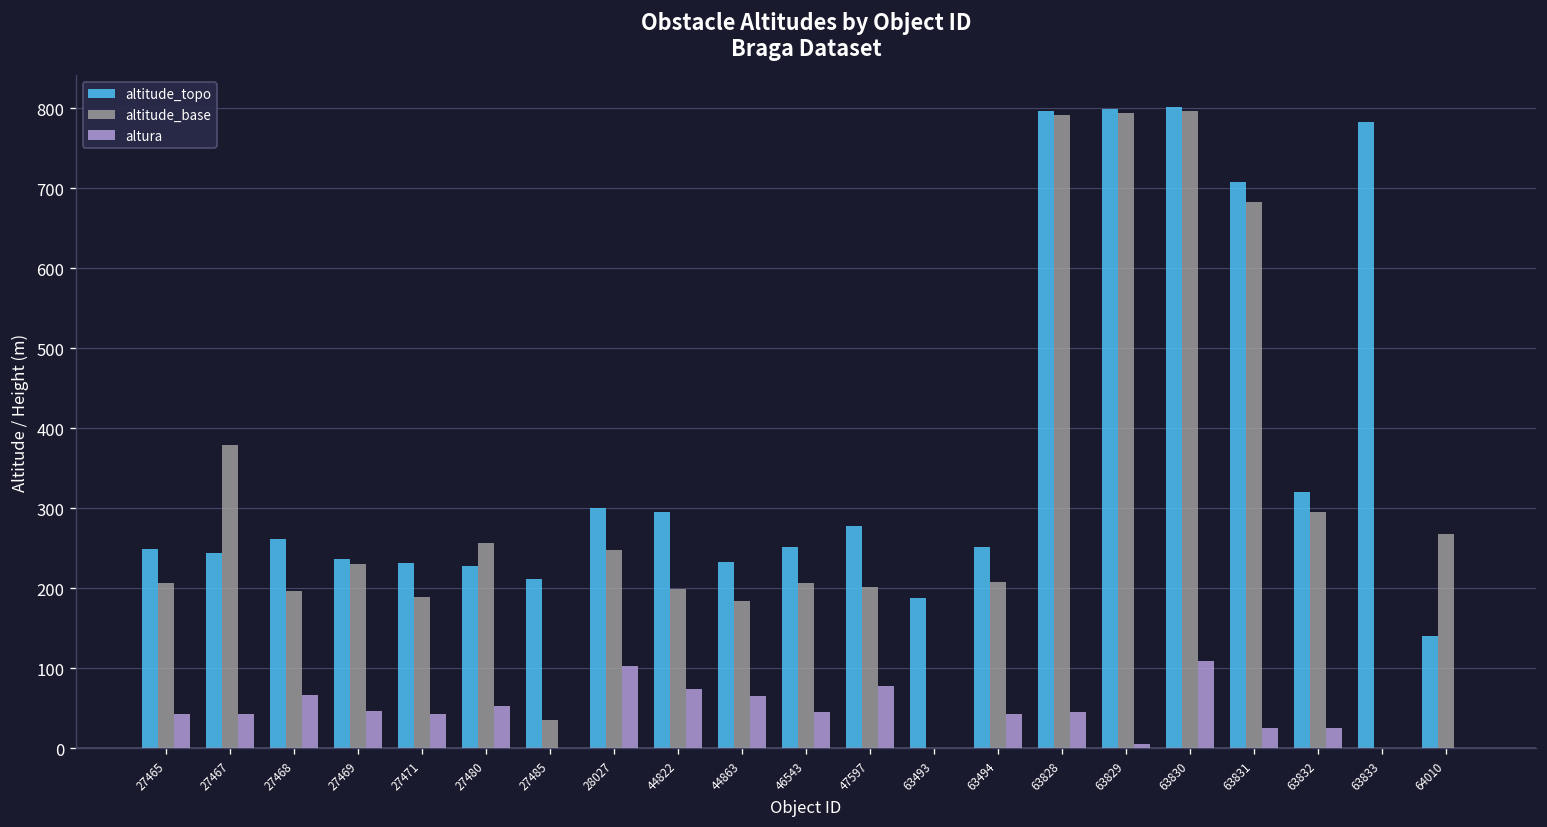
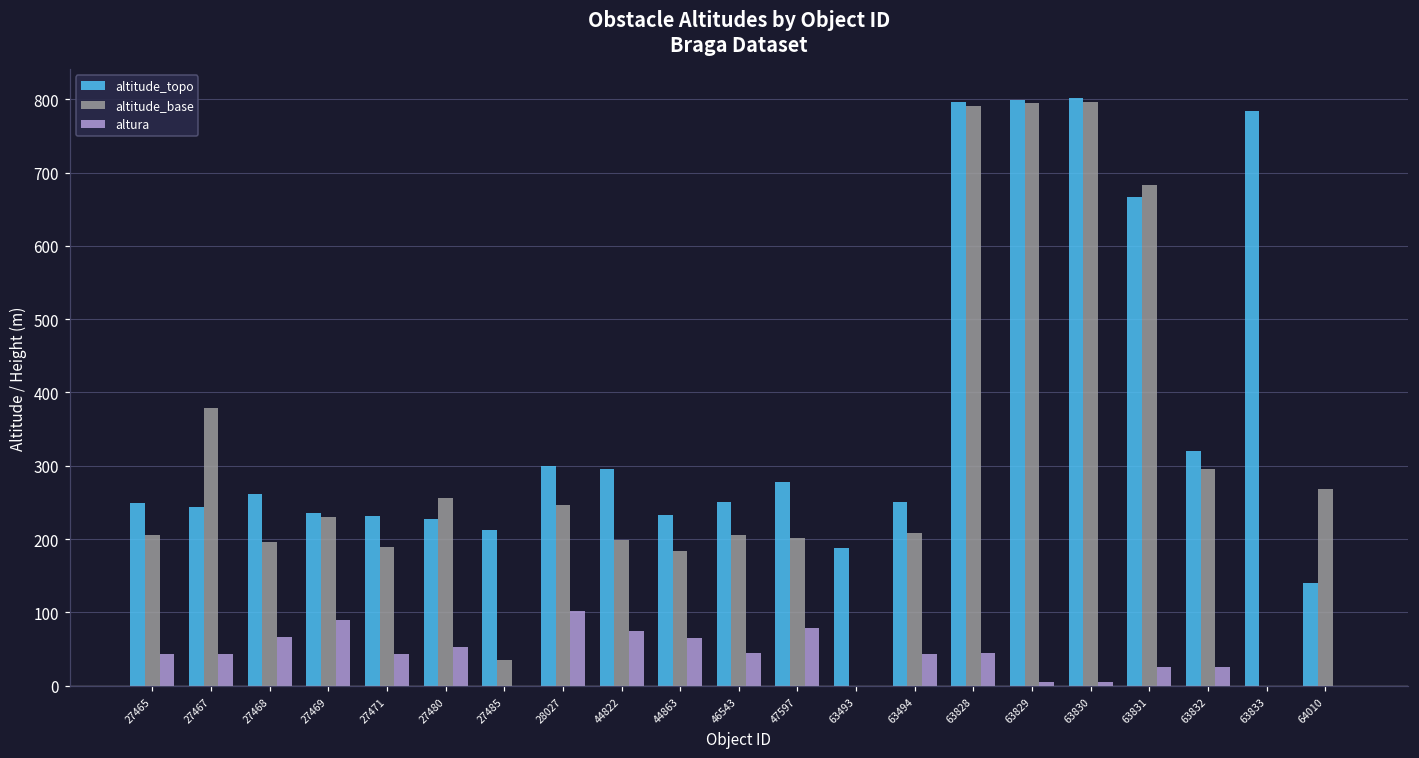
  {
    "altitude_topo": {
      "27465": 250,
      "27467": 240,
      "27468": 260,
      "27469": 240,
      "27471": 230,
      "27480": 230,
      "27485": 210,
      "28027": 300,
      "44822": 300,
      "44863": 230,
      "46543": 250,
      "47597": 280,
      "63493": 190,
      "63494": 250,
      "63828": 800,
      "63829": 800,
      "63830": 800,
-     "63831": 710,
+     "63831": 670,
      "63832": 320,
      "63833": 780,
      "64010": 140
    },
    "altitude_base": {
      "27465": 210,
      "27467": 380,
      "27468": 200,
      "27469": 230,
      "27471": 190,
      "27480": 260,
      "27485": 40,
      "28027": 250,
      "44822": 200,
      "44863": 180,
      "46543": 210,
      "47597": 200,
      "63493": 0,
      "63494": 210,
      "63828": 790,
      "63829": 790,
      "63830": 800,
      "63831": 680,
      "63832": 300,
      "63833": 0,
      "64010": 270
    },
    "altura": {
      "27465": 40,
      "27467": 40,
      "27468": 70,
-     "27469": 50,
+     "27469": 90,
      "27471": 40,
      "27480": 50,
      "27485": 0,
      "28027": 100,
      "44822": 70,
      "44863": 70,
      "46543": 50,
      "47597": 80,
      "63493": 0,
      "63494": 40,
      "63828": 50,
      "63829": 10,
-     "63830": 110,
+     "63830": 10,
      "63831": 30,
      "63832": 30,
      "63833": 0,
      "64010": 0
    }
  }
